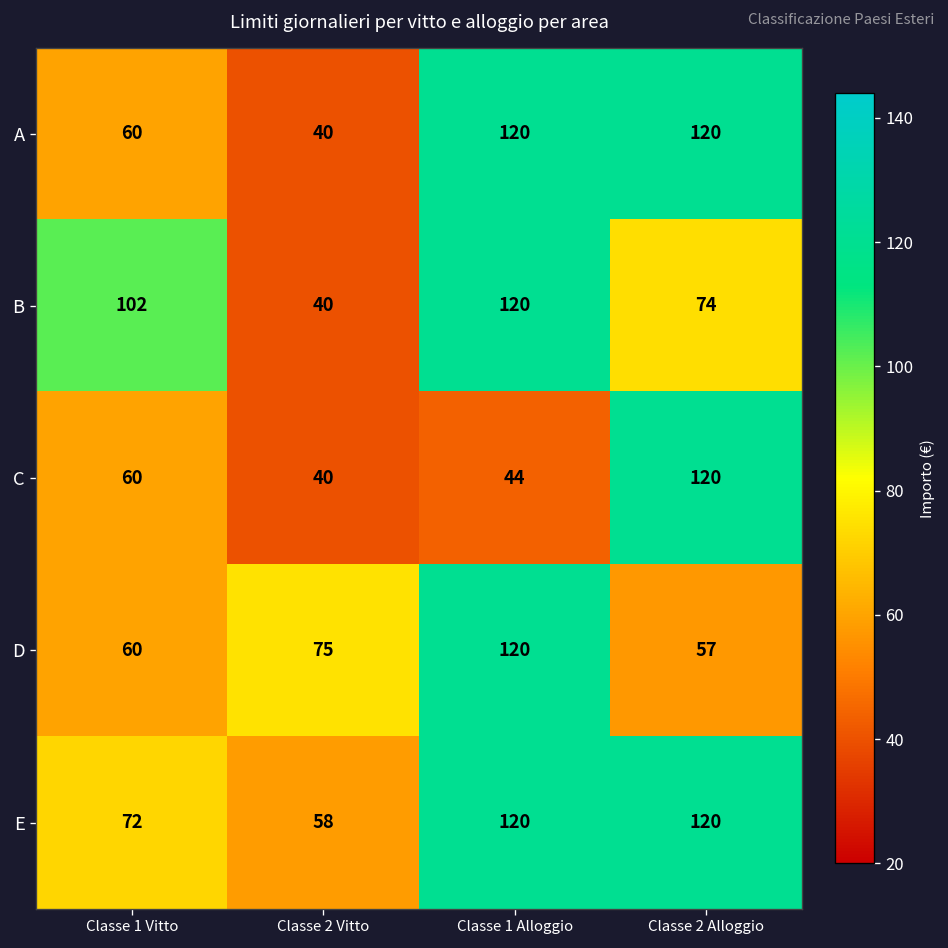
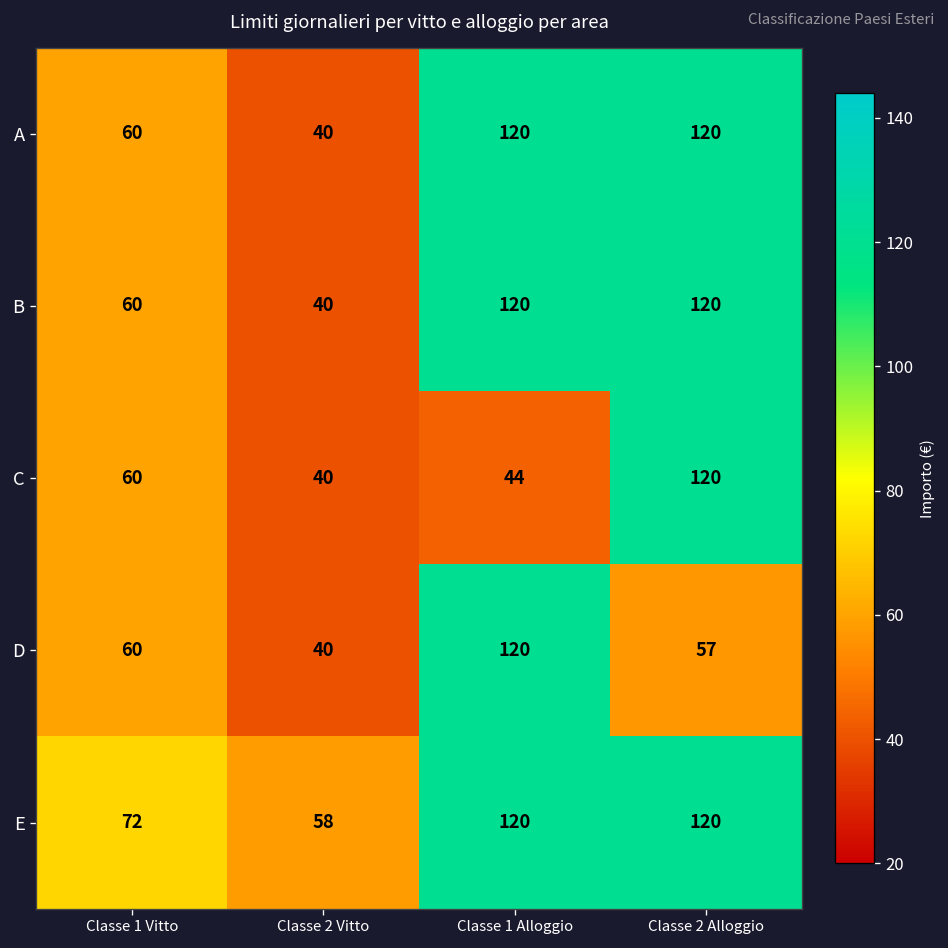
  {
    "A": {
      "Classe 1 Vitto": 60,
      "Classe 2 Vitto": 40,
      "Classe 1 Alloggio": 120,
      "Classe 2 Alloggio": 120
    },
    "B": {
-     "Classe 1 Vitto": 102,
+     "Classe 1 Vitto": 60,
      "Classe 2 Vitto": 40,
      "Classe 1 Alloggio": 120,
-     "Classe 2 Alloggio": 74
+     "Classe 2 Alloggio": 120
    },
    "C": {
      "Classe 1 Vitto": 60,
      "Classe 2 Vitto": 40,
      "Classe 1 Alloggio": 44,
      "Classe 2 Alloggio": 120
    },
    "D": {
      "Classe 1 Vitto": 60,
-     "Classe 2 Vitto": 75,
+     "Classe 2 Vitto": 40,
      "Classe 1 Alloggio": 120,
      "Classe 2 Alloggio": 57
    },
    "E": {
      "Classe 1 Vitto": 72,
      "Classe 2 Vitto": 58,
      "Classe 1 Alloggio": 120,
      "Classe 2 Alloggio": 120
    }
  }
